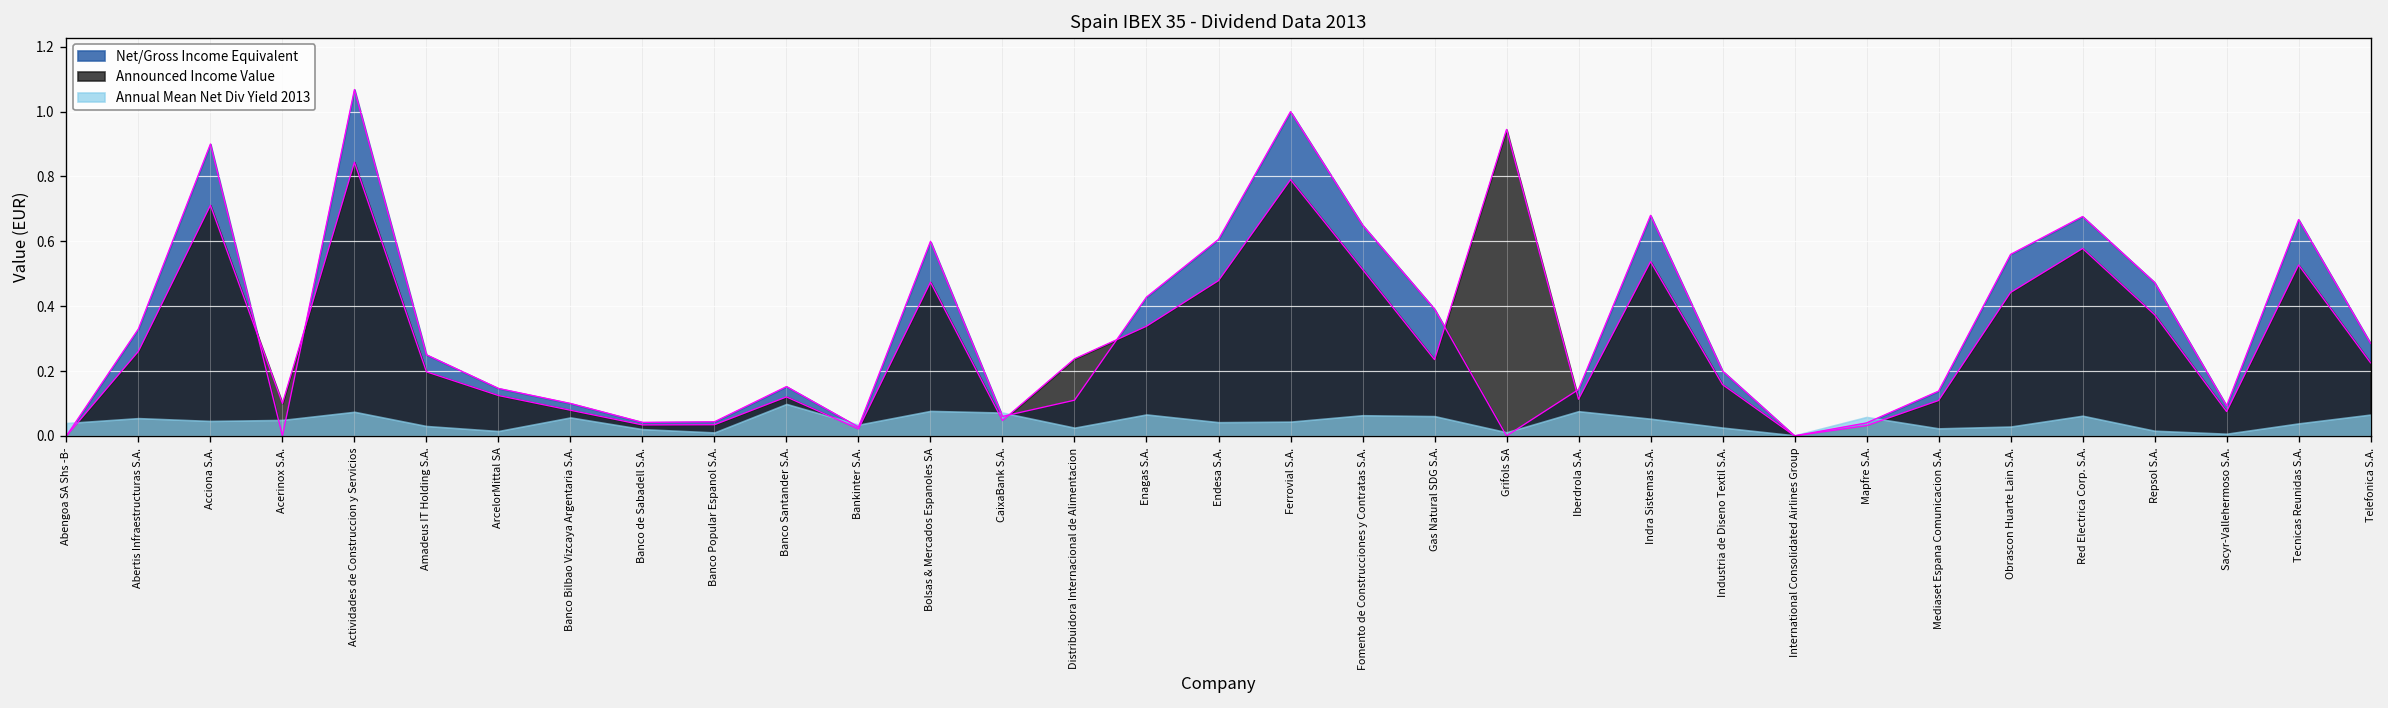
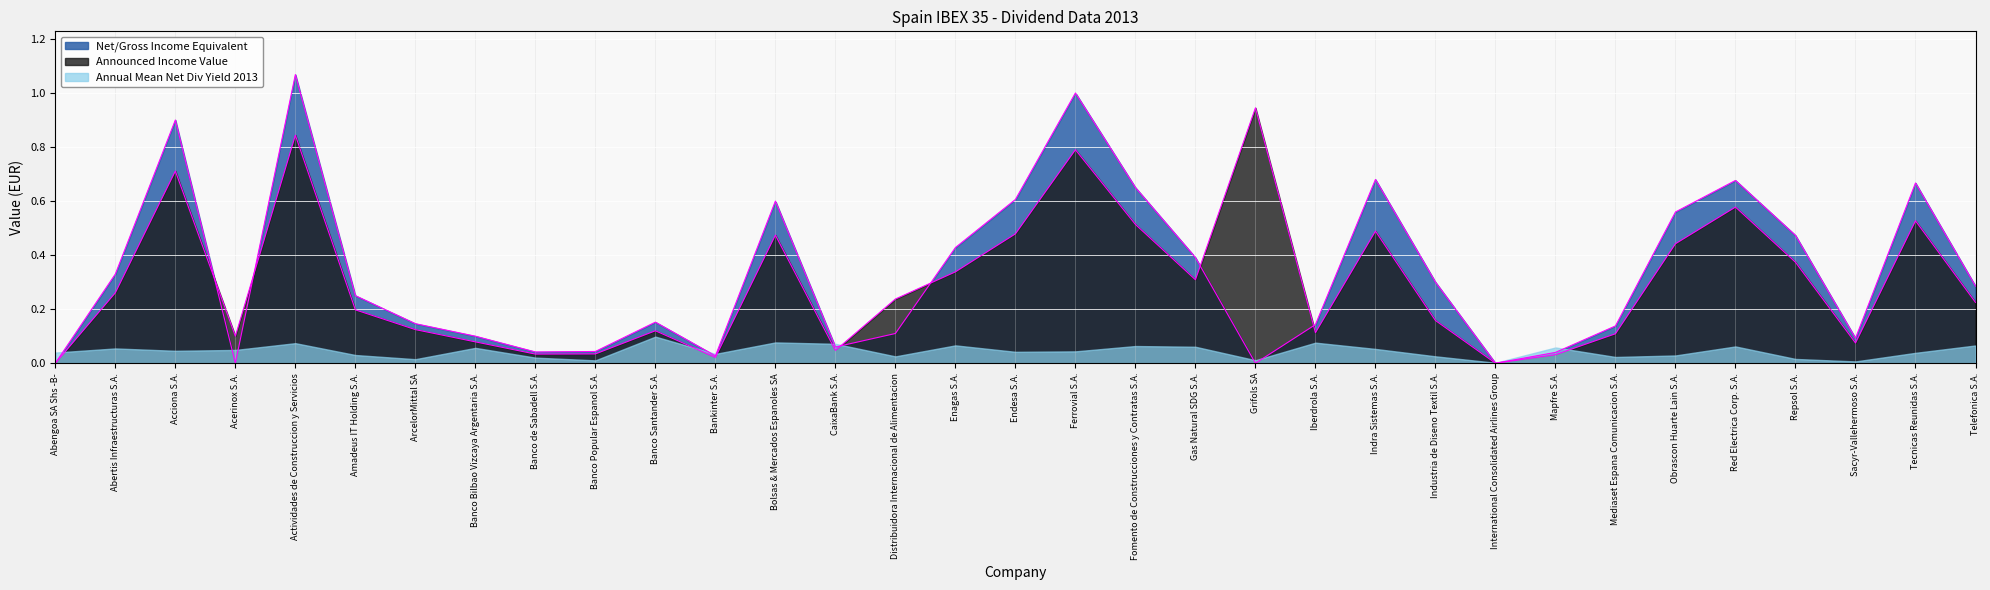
  {
    "Net/Gross Income Equivalent": {
      "Abertis Infraestructuras S.A.": 0.33,
      "Acciona S.A.": 0.9,
      "Acerinox S.A.": 0.0,
      "Actividades de Construccion y Servicios": 1.07,
      "Amadeus IT Holding S.A.": 0.25,
      "ArcelorMittal SA": 0.15,
      "Banco Bilbao Vizcaya Argentaria S.A.": 0.1,
      "Banco Santander S.A.": 0.15,
      "Bolsas & Mercados Espanoles SA": 0.6,
      "CaixaBank S.A.": 0.06,
      "Distribuidora Internacional de Alimentacion": 0.11,
      "Enagas S.A.": 0.43,
      "Endesa S.A.": 0.6,
      "Ferrovial S.A.": 1.0,
      "Fomento de Construcciones y Contratas S.A.": 0.65,
      "Gas Natural SDG S.A.": 0.4,
      "Grifols SA": 0.0,
      "Iberdrola S.A.": 0.14,
      "Indra Sistemas S.A.": 0.68,
-     "Industria de Diseno Textil S.A.": 0.2,
+     "Industria de Diseno Textil S.A.": 0.3,
      "Mediaset Espana Comunicacion S.A.": 0.14,
      "Obrascon Huarte Lain S.A.": 0.56,
      "Red Electrica Corp. S.A.": 0.68,
      "Repsol S.A.": 0.47,
      "Sacyr-Vallehermoso S.A.": 0.1,
      "Tecnicas Reunidas S.A.": 0.67,
      "Telefonica S.A.": 0.29
    },
    "Announced Income Value": {
      "Abertis Infraestructuras S.A.": 0.26,
      "Acciona S.A.": 0.71,
      "Acerinox S.A.": 0.10,
      "Actividades de Construccion y Servicios": 0.84,
      "Amadeus IT Holding S.A.": 0.20,
      "ArcelorMittal SA": 0.12,
      "Banco Bilbao Vizcaya Argentaria S.A.": 0.08,
      "Banco Santander S.A.": 0.12,
      "Bolsas & Mercados Espanoles SA": 0.47,
      "CaixaBank S.A.": 0.05,
      "Distribuidora Internacional de Alimentacion": 0.24,
      "Enagas S.A.": 0.34,
      "Endesa S.A.": 0.48,
      "Ferrovial S.A.": 0.79,
      "Fomento de Construcciones y Contratas S.A.": 0.51,
-     "Gas Natural SDG S.A.": 0.24,
+     "Gas Natural SDG S.A.": 0.31,
      "Grifols SA": 0.95,
      "Iberdrola S.A.": 0.11,
-     "Indra Sistemas S.A.": 0.54,
+     "Indra Sistemas S.A.": 0.49,
      "Industria de Diseno Textil S.A.": 0.16,
      "Mediaset Espana Comunicacion S.A.": 0.11,
      "Obrascon Huarte Lain S.A.": 0.44,
      "Red Electrica Corp. S.A.": 0.58,
      "Repsol S.A.": 0.37,
      "Sacyr-Vallehermoso S.A.": 0.07,
      "Tecnicas Reunidas S.A.": 0.53,
      "Telefonica S.A.": 0.23
    },
    "Annual Mean Net Div Yield 2013": {
      "Abengoa SA Shs -B-": 0.04,
      "Abertis Infraestructuras S.A.": 0.05,
      "Acciona S.A.": 0.05,
      "Acerinox S.A.": 0.05,
      "Actividades de Construccion y Servicios": 0.07,
      "Amadeus IT Holding S.A.": 0.03,
      "ArcelorMittal SA": 0.01,
      "Banco Bilbao Vizcaya Argentaria S.A.": 0.06,
      "Banco de Sabadell S.A.": 0.02,
      "Banco Popular Espanol S.A.": 0.01,
      "Banco Santander S.A.": 0.10,
      "Bolsas & Mercados Espanoles SA": 0.08,
      "CaixaBank S.A.": 0.07,
      "Distribuidora Internacional de Alimentacion": 0.03,
      "Enagas S.A.": 0.07,
      "Endesa S.A.": 0.04,
      "Ferrovial S.A.": 0.04,
      "Fomento de Construcciones y Contratas S.A.": 0.06,
      "Gas Natural SDG S.A.": 0.06,
      "Grifols SA": 0.01,
      "Iberdrola S.A.": 0.08,
      "Indra Sistemas S.A.": 0.05,
      "Industria de Diseno Textil S.A.": 0.03,
      "Mapfre S.A.": 0.06,
      "Mediaset Espana Comunicacion S.A.": 0.02,
      "Obrascon Huarte Lain S.A.": 0.03,
      "Red Electrica Corp. S.A.": 0.06,
      "Repsol S.A.": 0.02,
      "Tecnicas Reunidas S.A.": 0.04,
      "Telefonica S.A.": 0.07
    }
  }
